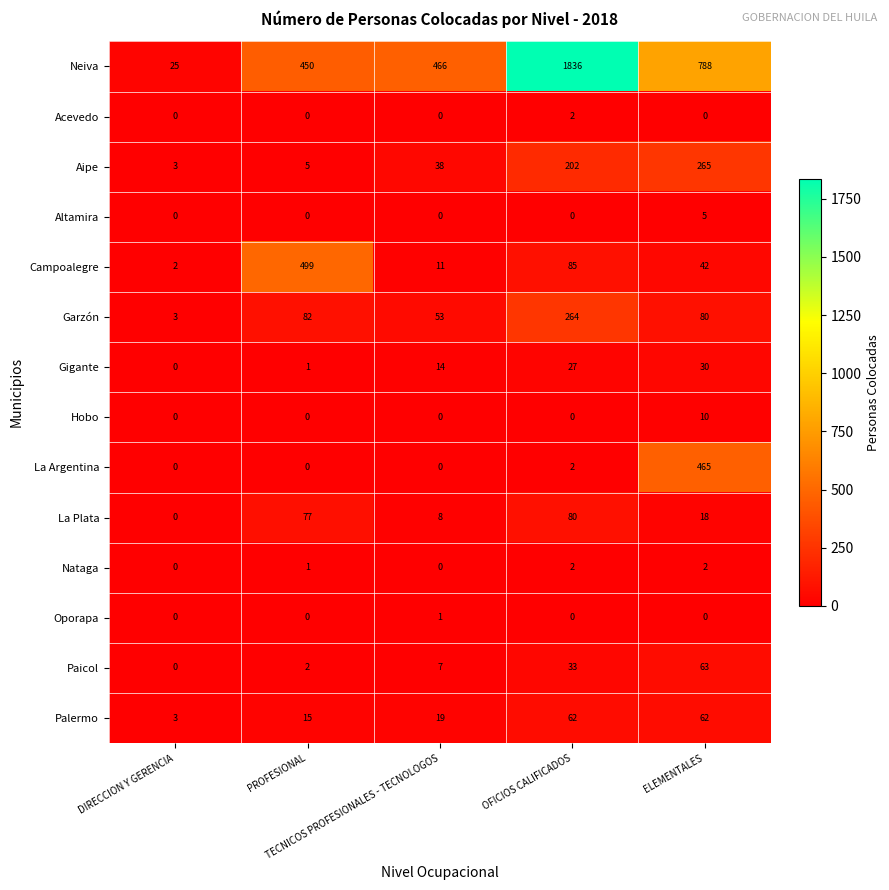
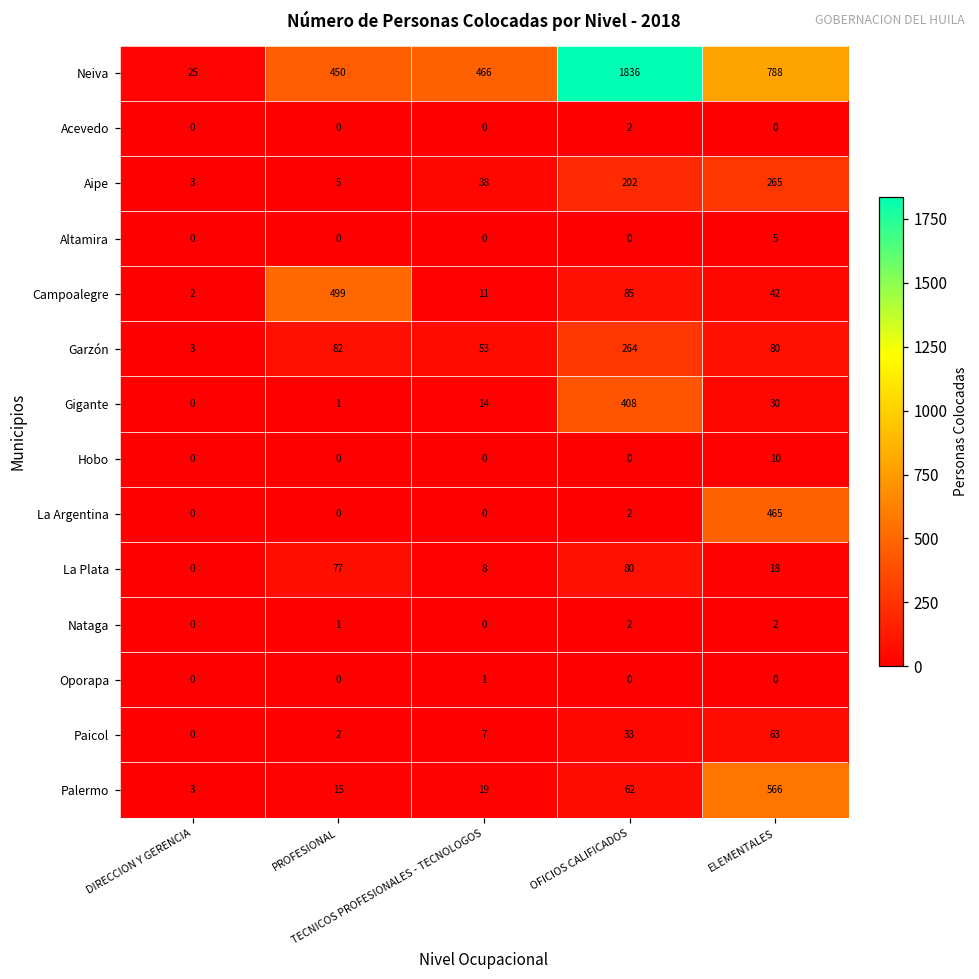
  {
    "Neiva": {
      "DIRECCION Y GERENCIA": 25,
      "PROFESIONAL": 450,
      "TECNICOS PROFESIONALES - TECNOLOGOS": 466,
      "OFICIOS CALIFICADOS": 1836,
      "ELEMENTALES": 788
    },
    "Acevedo": {
      "DIRECCION Y GERENCIA": 0,
      "PROFESIONAL": 0,
      "TECNICOS PROFESIONALES - TECNOLOGOS": 0,
      "OFICIOS CALIFICADOS": 2,
      "ELEMENTALES": 0
    },
    "Aipe": {
      "DIRECCION Y GERENCIA": 3,
      "PROFESIONAL": 5,
      "TECNICOS PROFESIONALES - TECNOLOGOS": 38,
      "OFICIOS CALIFICADOS": 202,
      "ELEMENTALES": 265
    },
    "Altamira": {
      "DIRECCION Y GERENCIA": 0,
      "PROFESIONAL": 0,
      "TECNICOS PROFESIONALES - TECNOLOGOS": 0,
      "OFICIOS CALIFICADOS": 0,
      "ELEMENTALES": 5
    },
    "Campoalegre": {
      "DIRECCION Y GERENCIA": 2,
      "PROFESIONAL": 499,
      "TECNICOS PROFESIONALES - TECNOLOGOS": 11,
      "OFICIOS CALIFICADOS": 85,
      "ELEMENTALES": 42
    },
    "Garzón": {
      "DIRECCION Y GERENCIA": 3,
      "PROFESIONAL": 82,
      "TECNICOS PROFESIONALES - TECNOLOGOS": 53,
      "OFICIOS CALIFICADOS": 264,
      "ELEMENTALES": 80
    },
    "Gigante": {
      "DIRECCION Y GERENCIA": 0,
      "PROFESIONAL": 1,
      "TECNICOS PROFESIONALES - TECNOLOGOS": 14,
-     "OFICIOS CALIFICADOS": 27,
+     "OFICIOS CALIFICADOS": 408,
      "ELEMENTALES": 30
    },
    "Hobo": {
      "DIRECCION Y GERENCIA": 0,
      "PROFESIONAL": 0,
      "TECNICOS PROFESIONALES - TECNOLOGOS": 0,
      "OFICIOS CALIFICADOS": 0,
      "ELEMENTALES": 10
    },
    "La Argentina": {
      "DIRECCION Y GERENCIA": 0,
      "PROFESIONAL": 0,
      "TECNICOS PROFESIONALES - TECNOLOGOS": 0,
      "OFICIOS CALIFICADOS": 2,
      "ELEMENTALES": 465
    },
    "La Plata": {
      "DIRECCION Y GERENCIA": 0,
      "PROFESIONAL": 77,
      "TECNICOS PROFESIONALES - TECNOLOGOS": 8,
      "OFICIOS CALIFICADOS": 80,
      "ELEMENTALES": 18
    },
    "Nataga": {
      "DIRECCION Y GERENCIA": 0,
      "PROFESIONAL": 1,
      "TECNICOS PROFESIONALES - TECNOLOGOS": 0,
      "OFICIOS CALIFICADOS": 2,
      "ELEMENTALES": 2
    },
    "Oporapa": {
      "DIRECCION Y GERENCIA": 0,
      "PROFESIONAL": 0,
      "TECNICOS PROFESIONALES - TECNOLOGOS": 1,
      "OFICIOS CALIFICADOS": 0,
      "ELEMENTALES": 0
    },
    "Paicol": {
      "DIRECCION Y GERENCIA": 0,
      "PROFESIONAL": 2,
      "TECNICOS PROFESIONALES - TECNOLOGOS": 7,
      "OFICIOS CALIFICADOS": 33,
      "ELEMENTALES": 63
    },
    "Palermo": {
      "DIRECCION Y GERENCIA": 3,
      "PROFESIONAL": 15,
      "TECNICOS PROFESIONALES - TECNOLOGOS": 19,
      "OFICIOS CALIFICADOS": 62,
-     "ELEMENTALES": 62
+     "ELEMENTALES": 566
    }
  }
